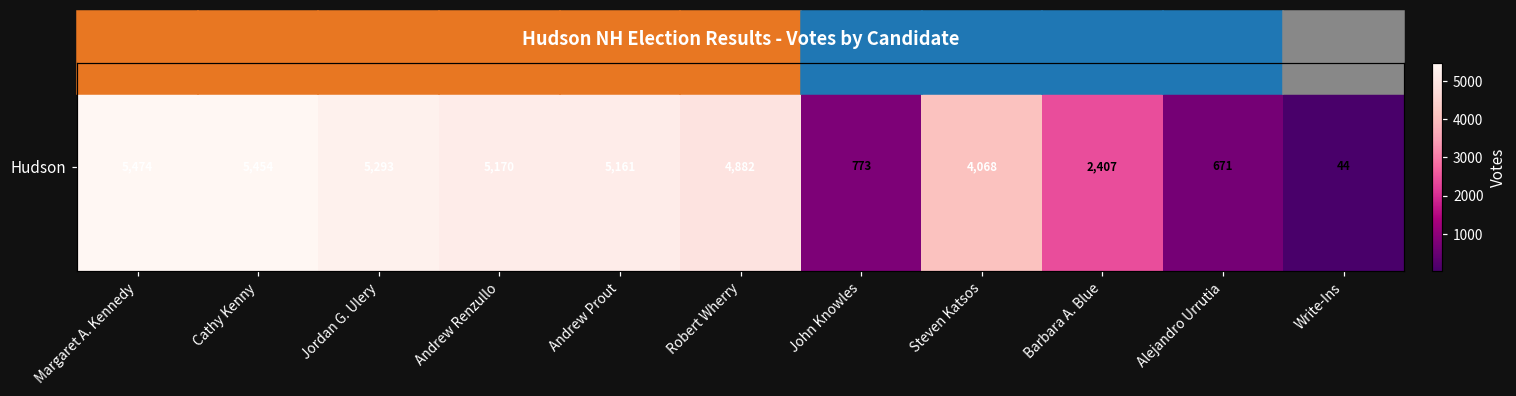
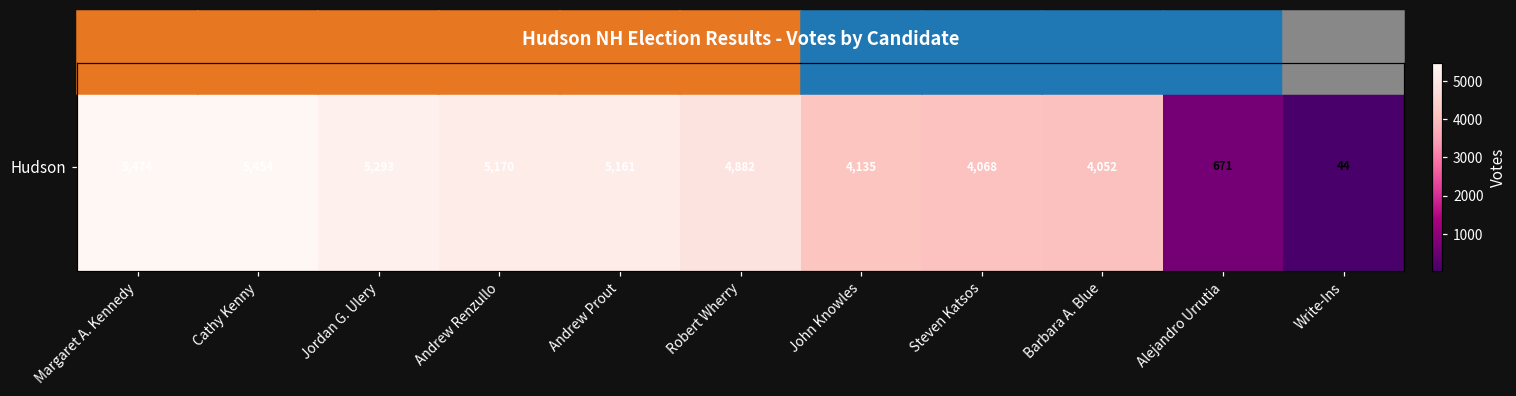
  {
    "Hudson": {
-     "John Knowles": "773",
+     "John Knowles": "4,135",
      "Steven Katsos": "4,068",
-     "Barbara A. Blue": "2,407",
+     "Barbara A. Blue": "4,052",
      "Alejandro Urrutia": "671",
      "Write-Ins": "44"
    }
  }
